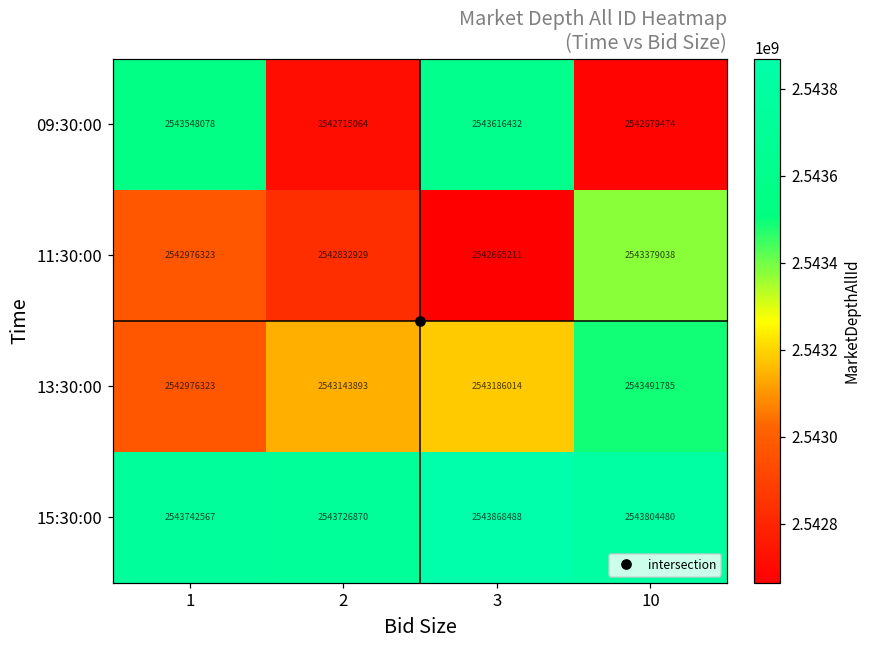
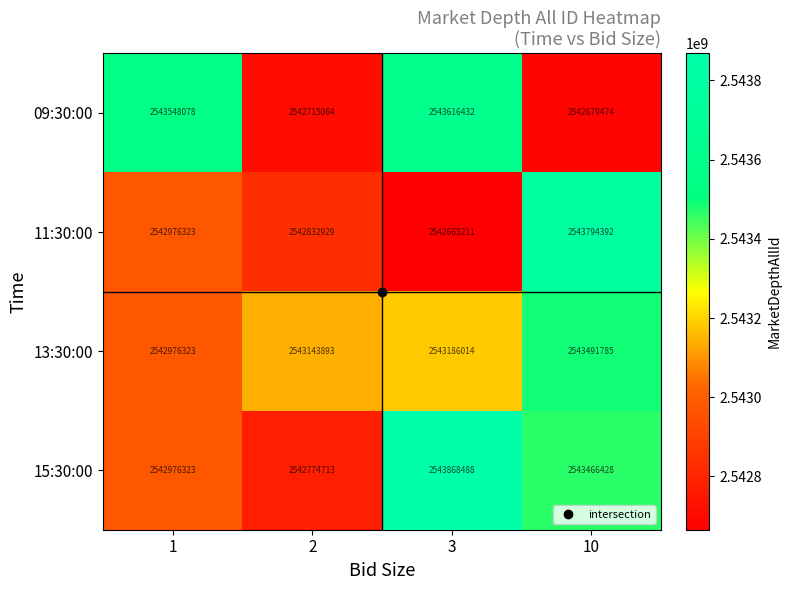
  {
    "09:30:00": {
      "1": 2543548078,
      "2": 2542715064,
      "3": 2543616432,
      "10": 2542679474
    },
    "11:30:00": {
      "1": 2542976323,
      "2": 2542832929,
      "3": 2542665211,
-     "10": 2543379038
+     "10": 2543794392
    },
    "13:30:00": {
      "1": 2542976323,
      "2": 2543143893,
      "3": 2543186014,
      "10": 2543491785
    },
    "15:30:00": {
-     "1": 2543742567,
-     "2": 2543726870,
+     "1": 2542976323,
+     "2": 2542774713,
      "3": 2543868488,
-     "10": 2543804480
+     "10": 2543466428
    }
  }
